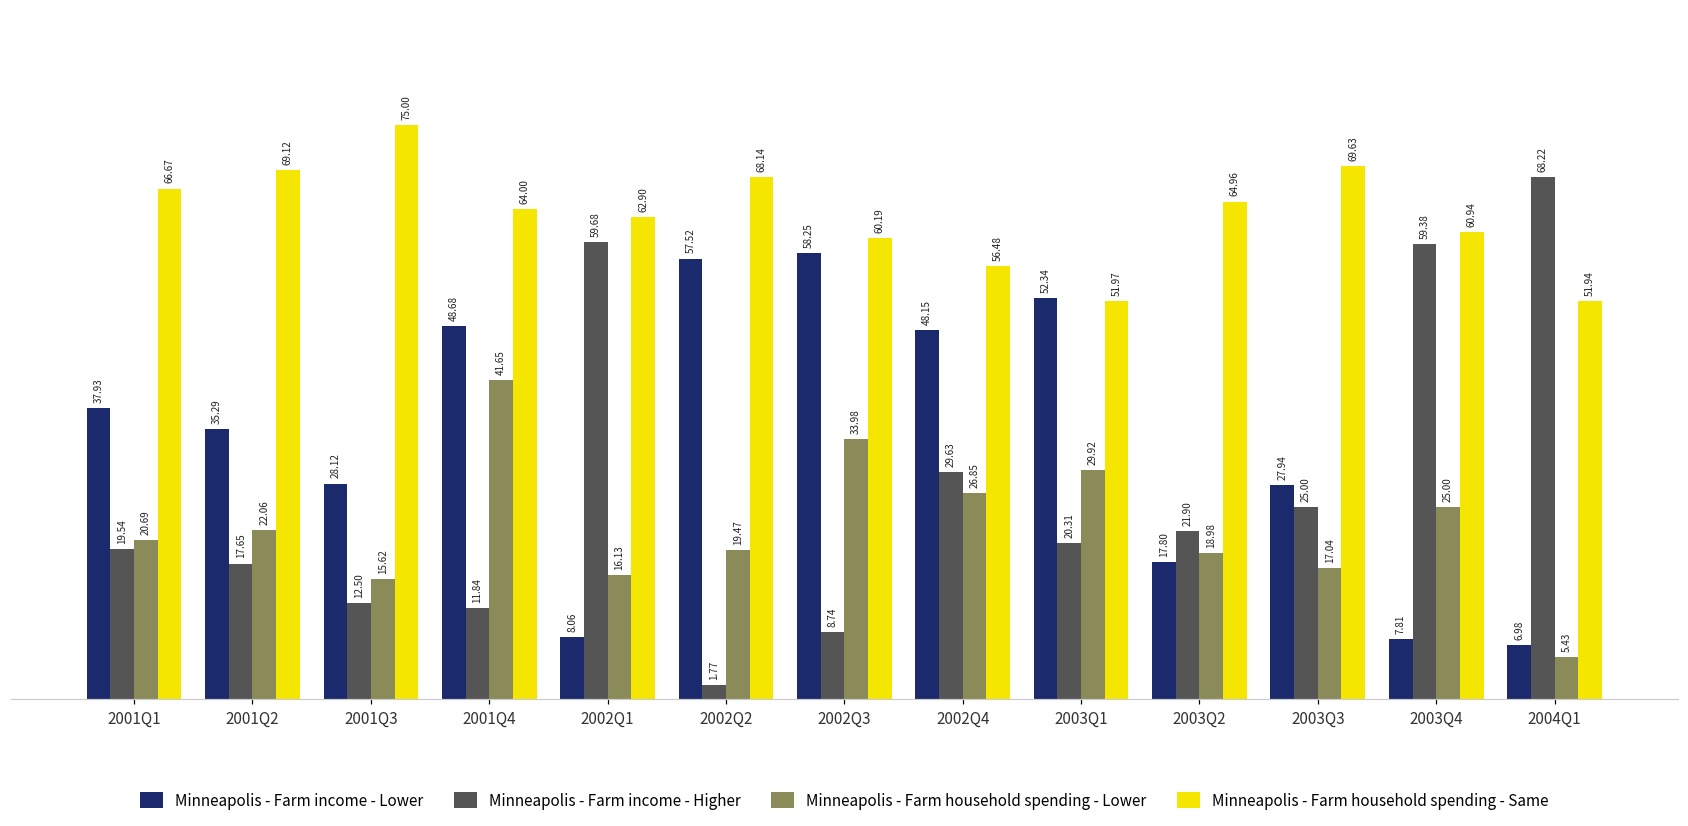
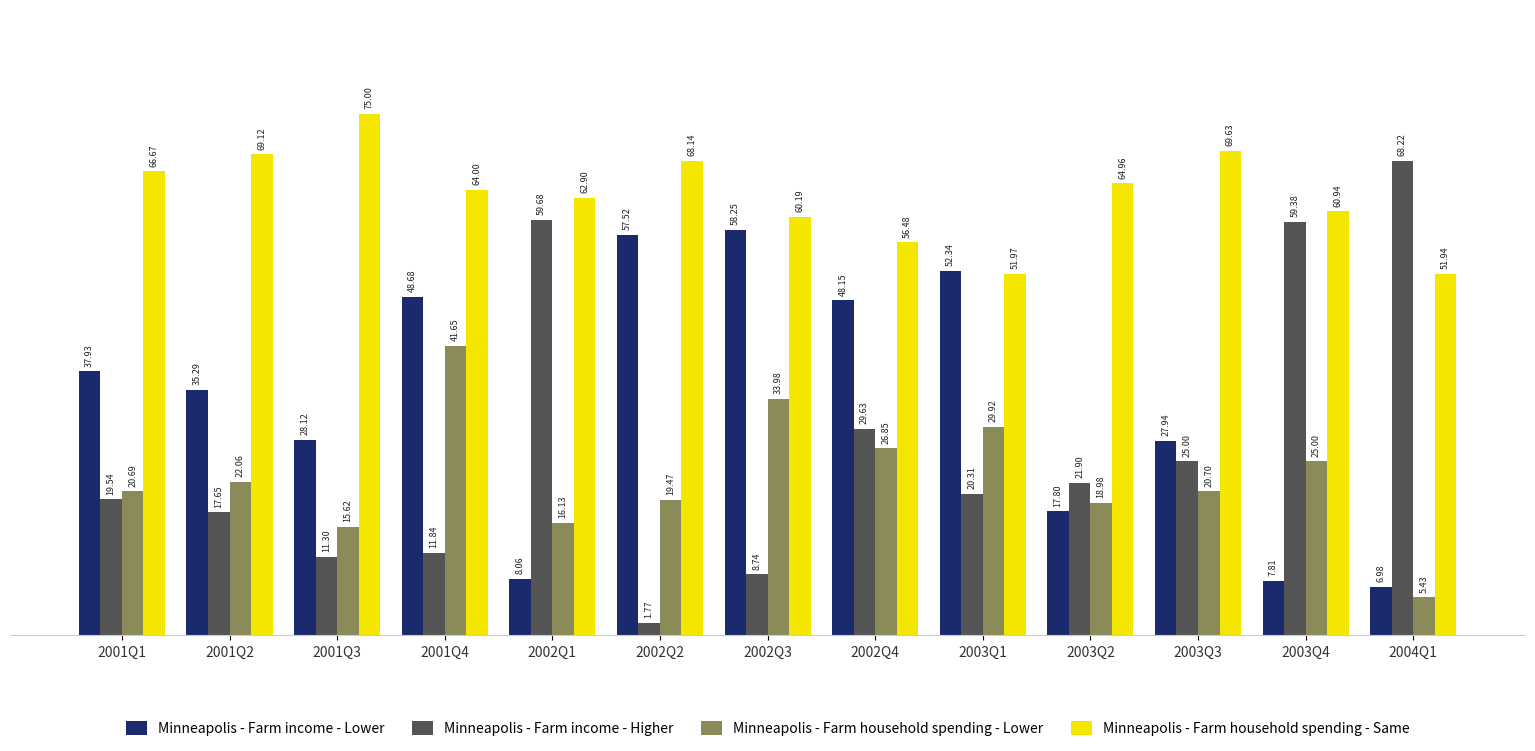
  {
    "Minneapolis - Farm income - Lower": {
      "2001Q1": 37.93,
      "2001Q2": 35.29,
      "2001Q3": 28.12,
      "2001Q4": 48.68,
      "2002Q1": 8.06,
      "2002Q2": 57.52,
      "2002Q3": 58.25,
      "2002Q4": 48.15,
      "2003Q1": 52.34,
      "2003Q2": 17.80,
      "2003Q3": 27.94,
      "2003Q4": 7.81,
      "2004Q1": 6.98
    },
    "Minneapolis - Farm income - Higher": {
      "2001Q1": 19.54,
      "2001Q2": 17.65,
-     "2001Q3": 12.50,
+     "2001Q3": 11.30,
      "2001Q4": 11.84,
      "2002Q1": 59.68,
      "2002Q2": 1.77,
      "2002Q3": 8.74,
      "2002Q4": 29.63,
      "2003Q1": 20.31,
      "2003Q2": 21.90,
      "2003Q3": 25.00,
      "2003Q4": 59.38,
      "2004Q1": 68.22
    },
    "Minneapolis - Farm household spending - Lower": {
      "2001Q1": 20.69,
      "2001Q2": 22.06,
      "2001Q3": 15.62,
      "2001Q4": 41.65,
      "2002Q1": 16.13,
      "2002Q2": 19.47,
      "2002Q3": 33.98,
      "2002Q4": 26.85,
      "2003Q1": 29.92,
      "2003Q2": 18.98,
-     "2003Q3": 17.04,
+     "2003Q3": 20.70,
      "2003Q4": 25.00,
      "2004Q1": 5.43
    },
    "Minneapolis - Farm household spending - Same": {
      "2001Q1": 66.67,
      "2001Q2": 69.12,
      "2001Q3": 75.00,
      "2001Q4": 64.00,
      "2002Q1": 62.90,
      "2002Q2": 68.14,
      "2002Q3": 60.19,
      "2002Q4": 56.48,
      "2003Q1": 51.97,
      "2003Q2": 64.96,
      "2003Q3": 69.63,
      "2003Q4": 60.94,
      "2004Q1": 51.94
    }
  }
